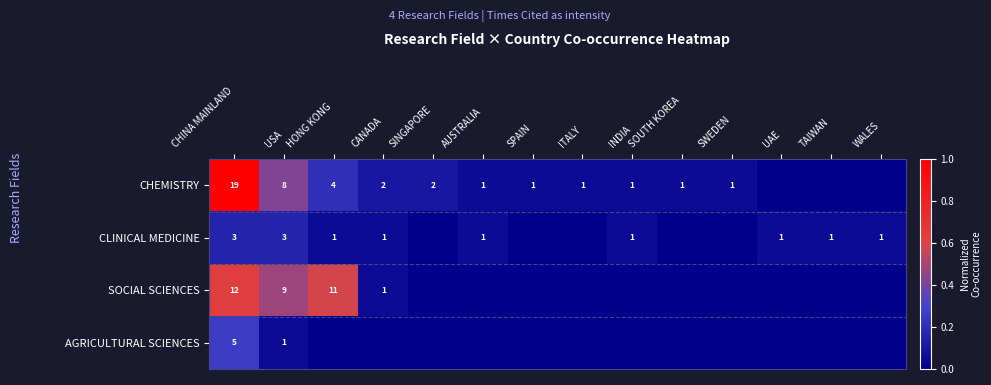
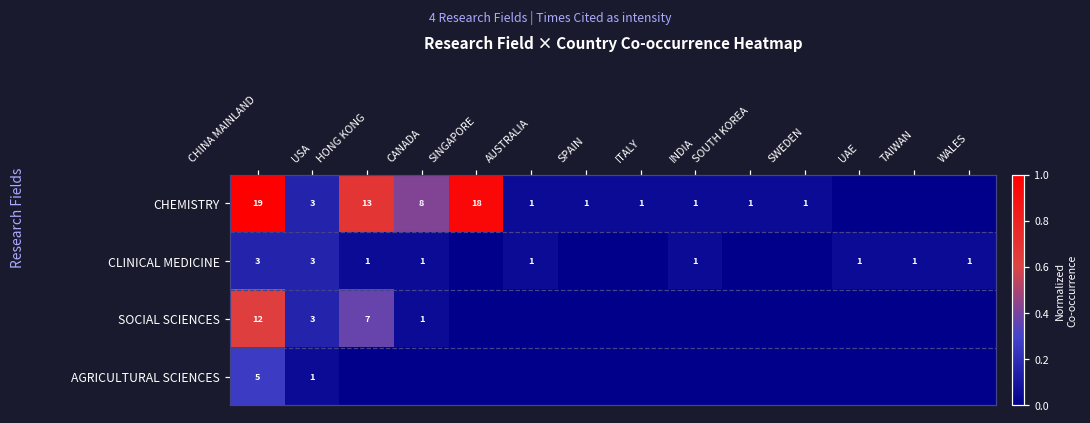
  {
    "CHEMISTRY": {
      "CHINA MAINLAND": 19,
-     "USA": 8,
-     "HONG KONG": 4,
-     "CANADA": 2,
-     "SINGAPORE": 2,
+     "USA": 3,
+     "HONG KONG": 13,
+     "CANADA": 8,
+     "SINGAPORE": 18,
      "AUSTRALIA": 1,
      "SPAIN": 1,
      "ITALY": 1,
      "INDIA": 1,
      "SOUTH KOREA": 1,
      "SWEDEN": 1
    },
    "CLINICAL MEDICINE": {
      "CHINA MAINLAND": 3,
      "USA": 3,
      "HONG KONG": 1,
      "CANADA": 1,
      "AUSTRALIA": 1,
      "INDIA": 1,
      "UAE": 1,
      "TAIWAN": 1,
      "WALES": 1
    },
    "SOCIAL SCIENCES": {
      "CHINA MAINLAND": 12,
-     "USA": 9,
-     "HONG KONG": 11,
+     "USA": 3,
+     "HONG KONG": 7,
      "CANADA": 1
    },
    "AGRICULTURAL SCIENCES": {
      "CHINA MAINLAND": 5,
      "USA": 1
    }
  }
